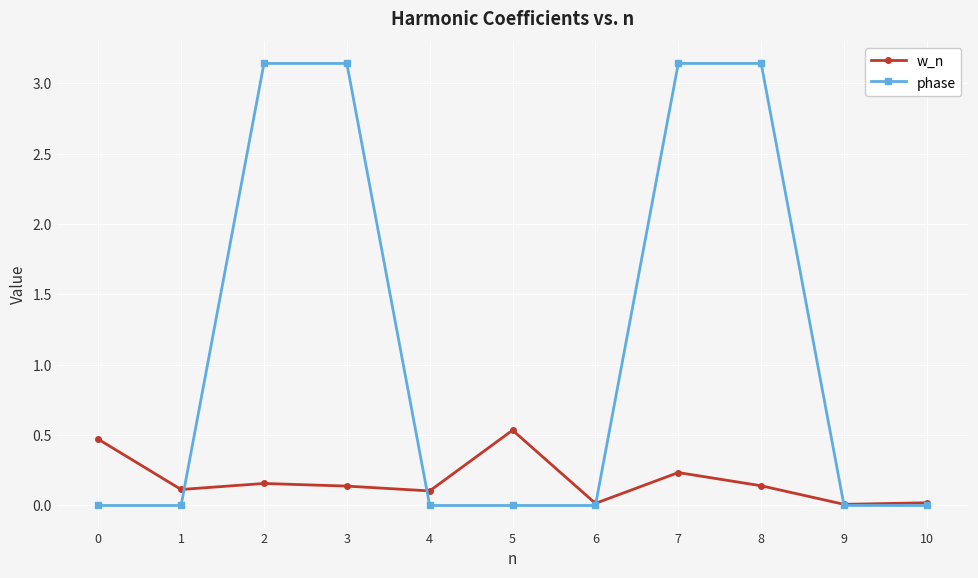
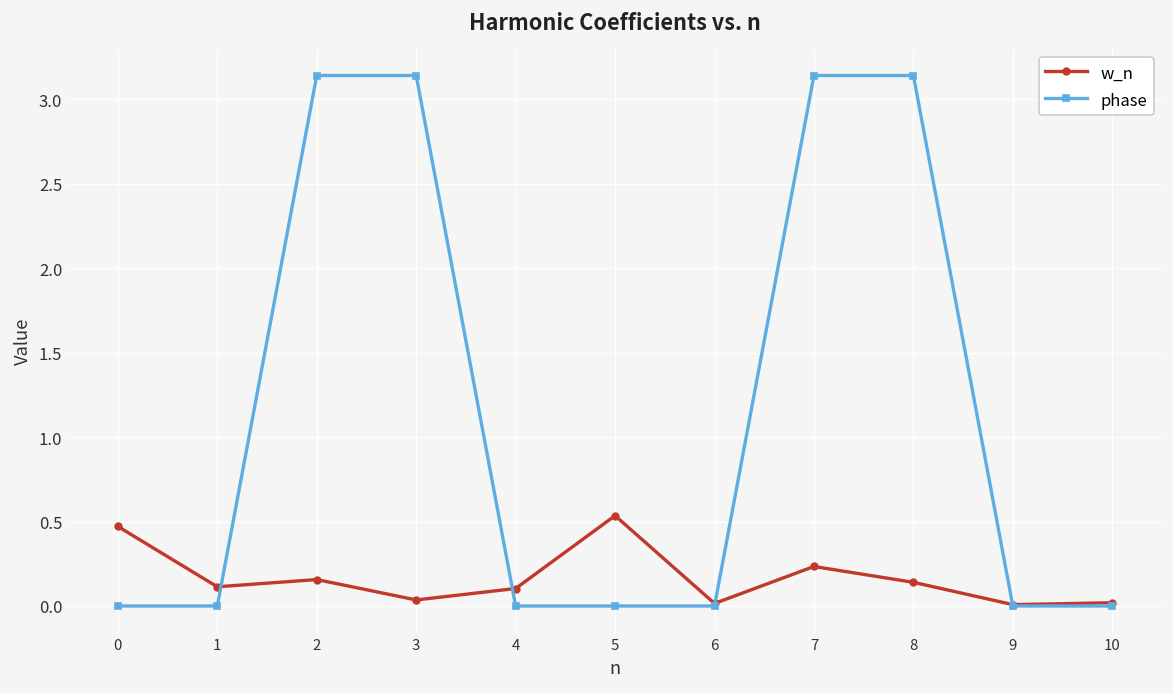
  {
    "w_n": {
      "0": 0.47,
      "1": 0.11,
      "2": 0.16,
-     "3": 0.14,
+     "3": 0.04,
      "4": 0.10,
      "5": 0.53,
      "7": 0.23,
      "8": 0.14,
      "10": 0.02
    },
    "phase": {
      "0": 0.00,
      "1": 0.00,
      "2": 3.14,
      "3": 3.14,
      "4": 0.00,
      "5": 0.00,
      "7": 3.14,
      "8": 3.14,
      "10": 0.00
    }
  }
